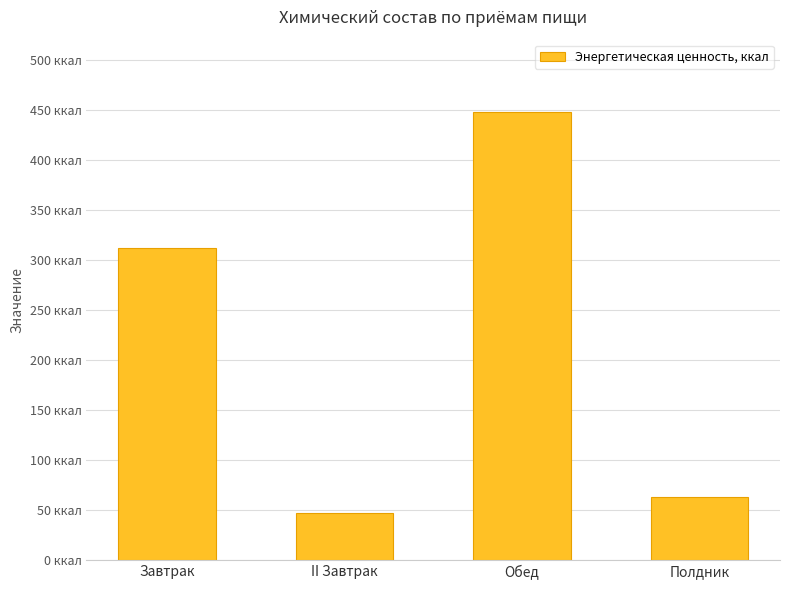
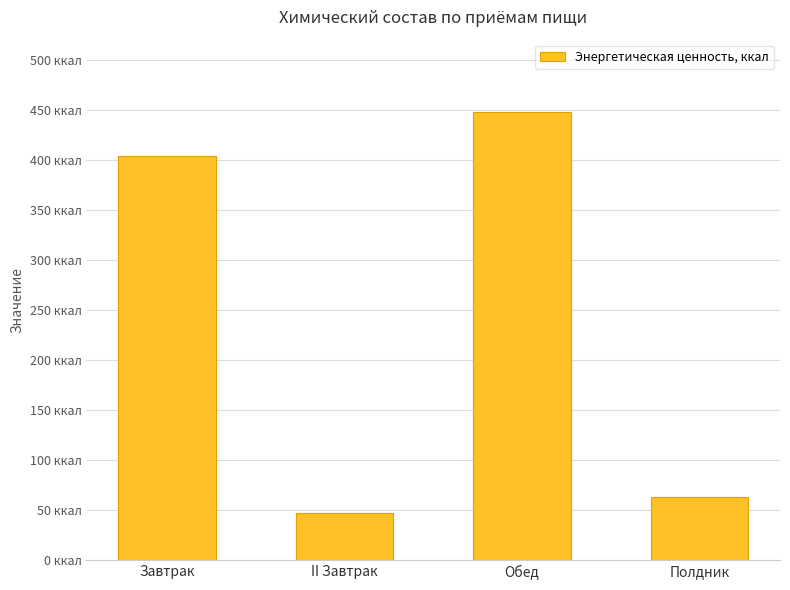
  {
-   "Завтрак": "312 ккал",
+   "Завтрак": "404 ккал",
    "II Завтрак": "47 ккал",
    "Обед": "448 ккал",
    "Полдник": "63 ккал"
  }
